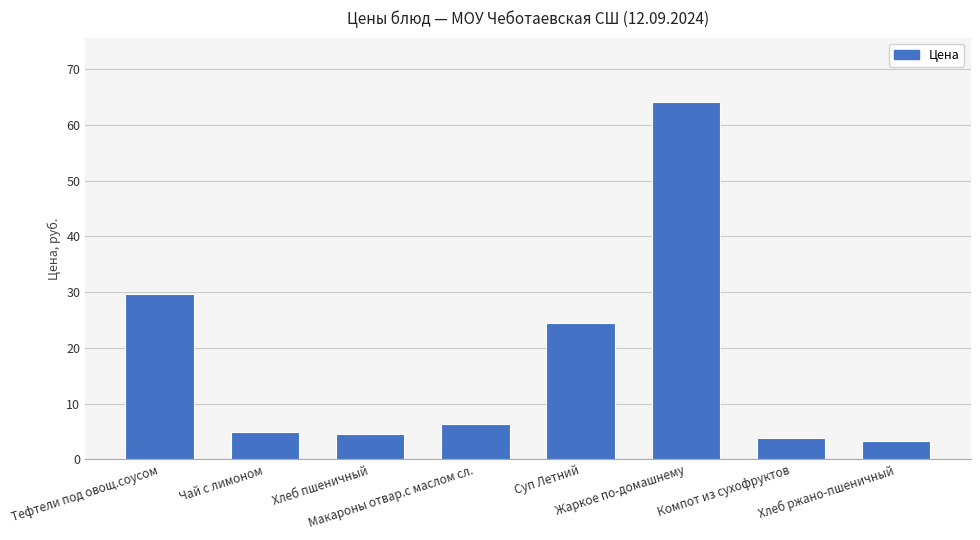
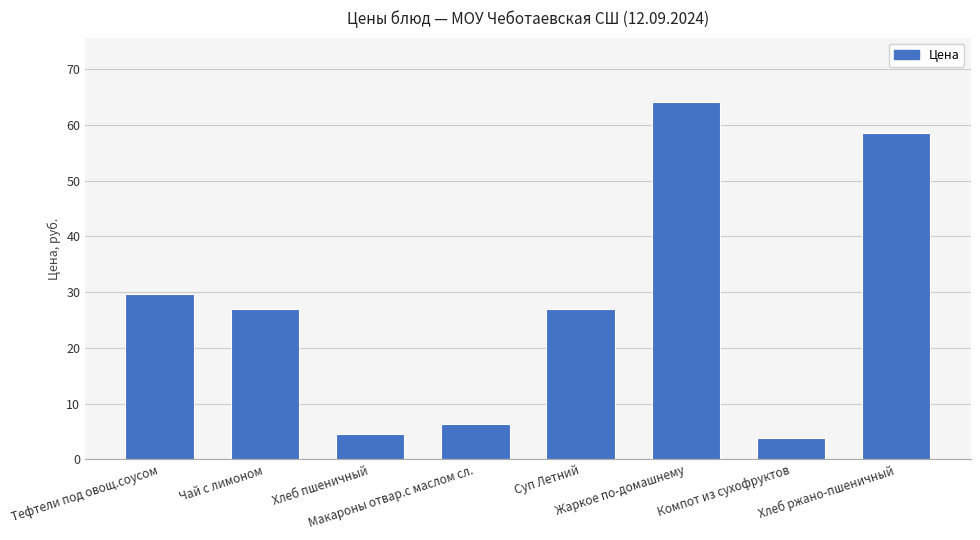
  {
    "Тефтели под овощ.соусом": 30,
-   "Чай с лимоном": 5,
+   "Чай с лимоном": 27,
    "Хлеб пшеничный": 5,
    "Макароны отвар.с маслом сл.": 6,
-   "Суп Летний": 24,
+   "Суп Летний": 27,
    "Жаркое по-домашнему": 64,
    "Компот из сухофруктов": 4,
-   "Хлеб ржано-пшеничный": 3
+   "Хлеб ржано-пшеничный": 59
  }
